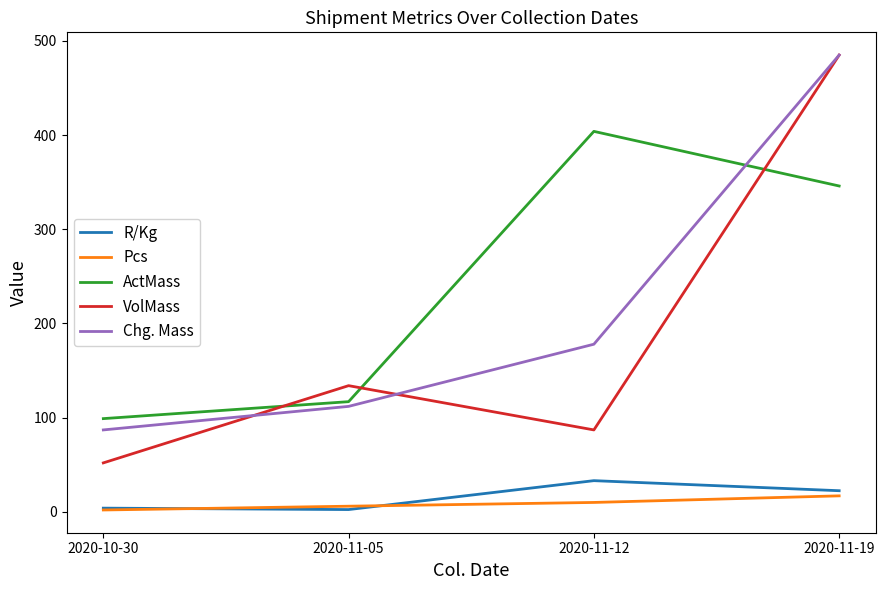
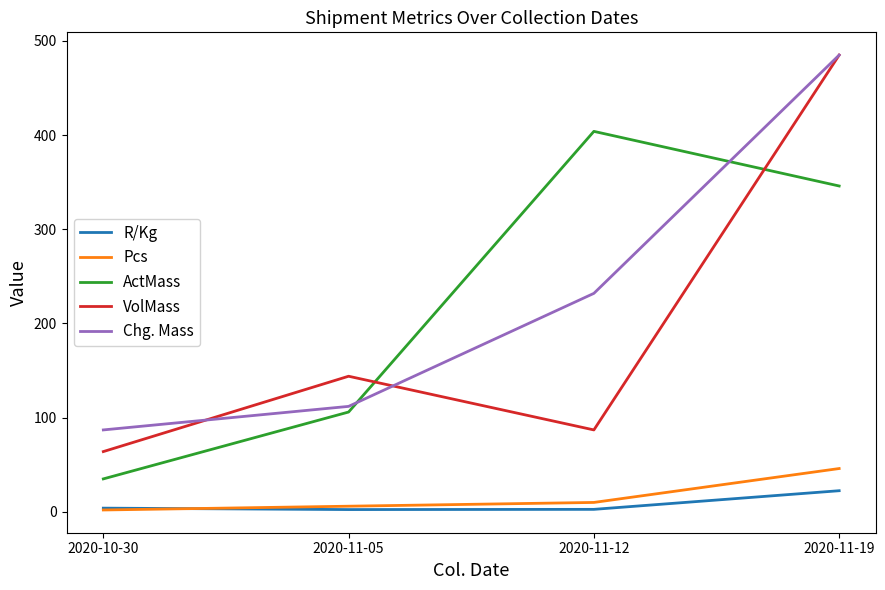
  {
    "R/Kg": {
      "2020-11-05": 0,
-     "2020-11-12": 30,
+     "2020-11-12": 0,
      "2020-11-19": 20
    },
    "Pcs": {
      "2020-11-05": 10,
      "2020-11-12": 10,
-     "2020-11-19": 20
+     "2020-11-19": 50
    },
    "ActMass": {
-     "2020-10-30": 100,
-     "2020-11-05": 120,
+     "2020-10-30": 40,
+     "2020-11-05": 110,
      "2020-11-12": 400,
      "2020-11-19": 350
    },
    "VolMass": {
-     "2020-10-30": 50,
-     "2020-11-05": 130,
+     "2020-10-30": 60,
+     "2020-11-05": 140,
      "2020-11-12": 90
    },
    "Chg. Mass": {
      "2020-10-30": 90,
      "2020-11-05": 110,
-     "2020-11-12": 180
+     "2020-11-12": 230
    }
  }
